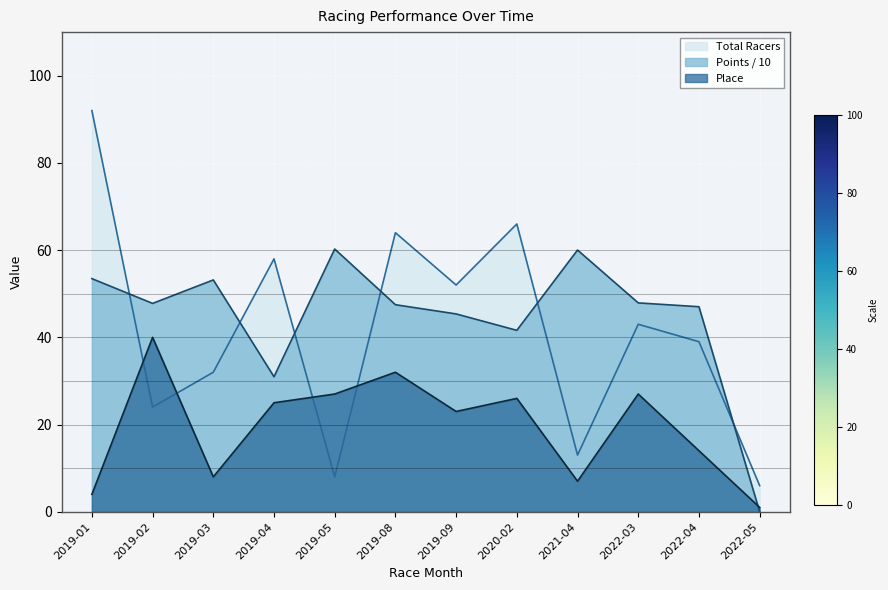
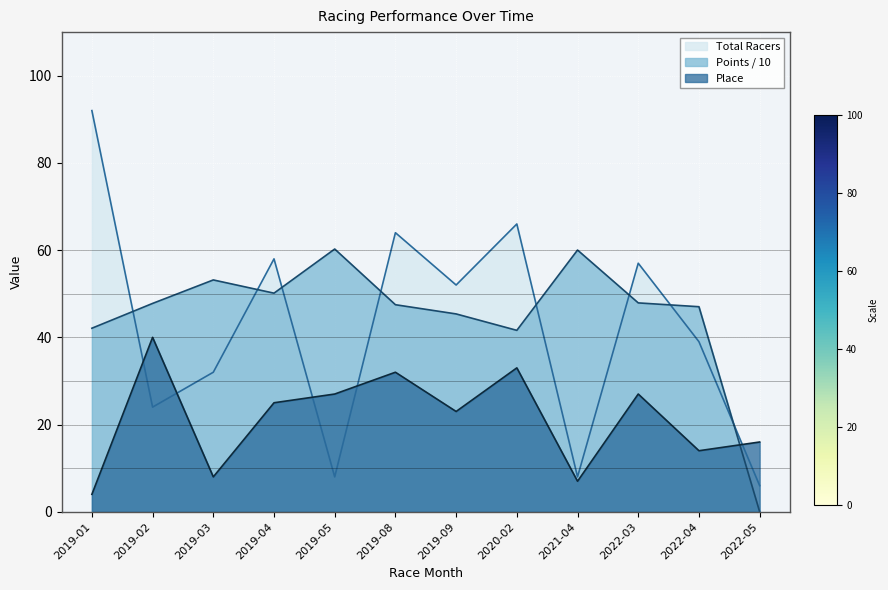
  {
    "Total Racers": {
      "2019-01": 92,
      "2019-02": 24,
      "2019-03": 32,
      "2019-04": 58,
      "2019-05": 8,
      "2019-08": 64,
      "2019-09": 52,
      "2020-02": 66,
-     "2021-04": 13,
-     "2022-03": 43,
+     "2021-04": 8,
+     "2022-03": 57,
      "2022-04": 39,
      "2022-05": 6
    },
    "Points / 10": {
-     "2019-01": 53,
+     "2019-01": 42,
      "2019-02": 48,
      "2019-03": 53,
-     "2019-04": 31,
+     "2019-04": 50,
      "2019-05": 60,
      "2019-08": 47,
      "2019-09": 45,
      "2020-02": 42,
      "2021-04": 60,
      "2022-03": 48,
      "2022-04": 47,
      "2022-05": 0
    },
    "Place": {
      "2019-01": 4,
      "2019-02": 40,
      "2019-03": 8,
      "2019-04": 25,
      "2019-05": 27,
      "2019-08": 32,
      "2019-09": 23,
-     "2020-02": 26,
+     "2020-02": 33,
      "2021-04": 7,
      "2022-03": 27,
      "2022-04": 14,
-     "2022-05": 1
+     "2022-05": 16
    }
  }
